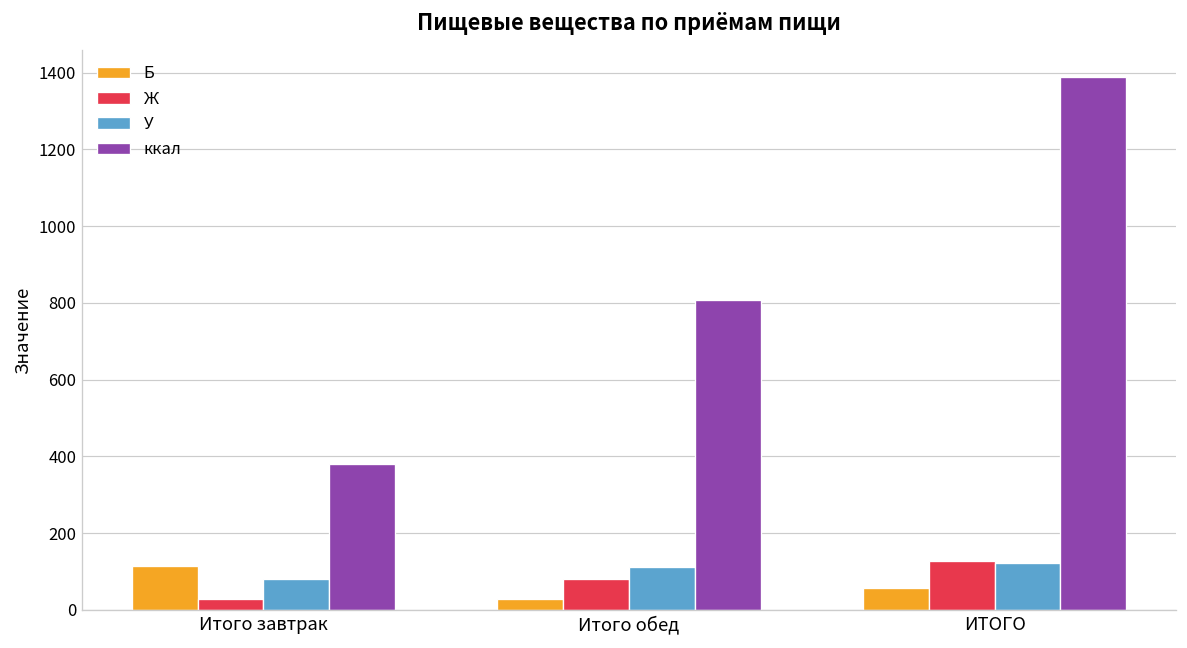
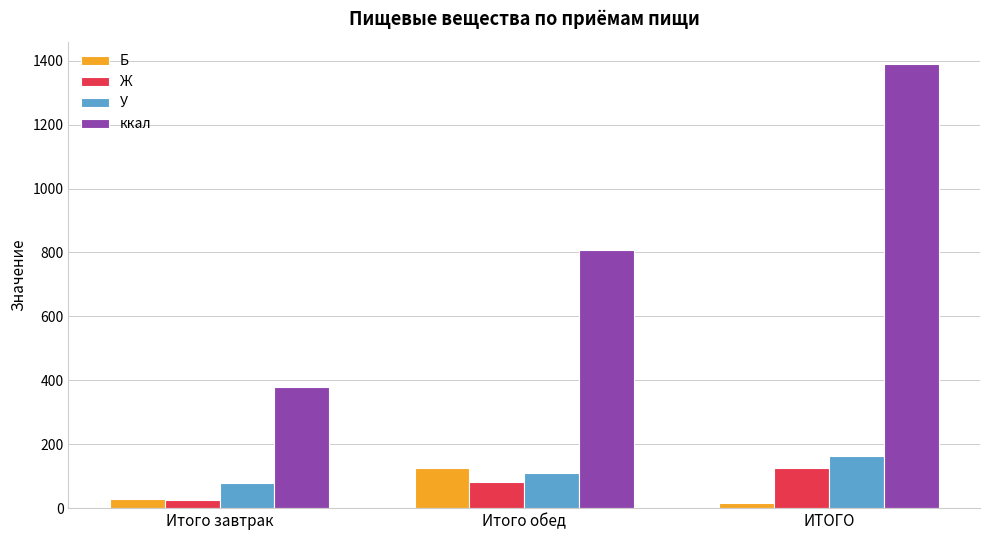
  {
    "Б": {
-     "Итого завтрак": 110,
-     "Итого обед": 30,
-     "ИТОГО": 60
+     "Итого завтрак": 30,
+     "Итого обед": 130,
+     "ИТОГО": 20
    },
    "Ж": {
      "Итого завтрак": 30,
      "Итого обед": 80,
      "ИТОГО": 130
    },
    "У": {
      "Итого завтрак": 80,
      "Итого обед": 110,
-     "ИТОГО": 120
+     "ИТОГО": 160
    },
    "ккал": {
      "Итого завтрак": 380,
      "Итого обед": 810,
      "ИТОГО": 1390
    }
  }
